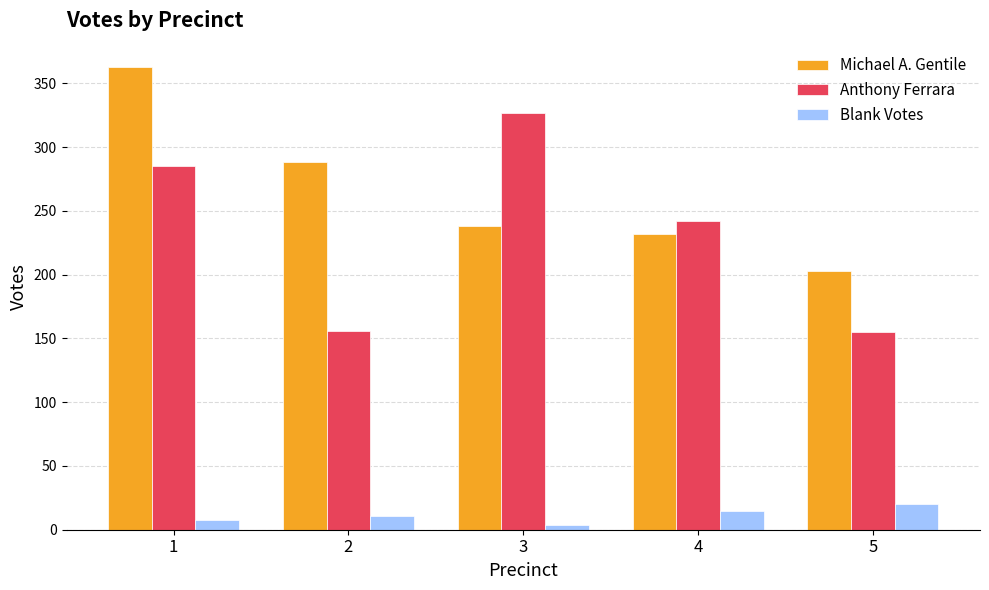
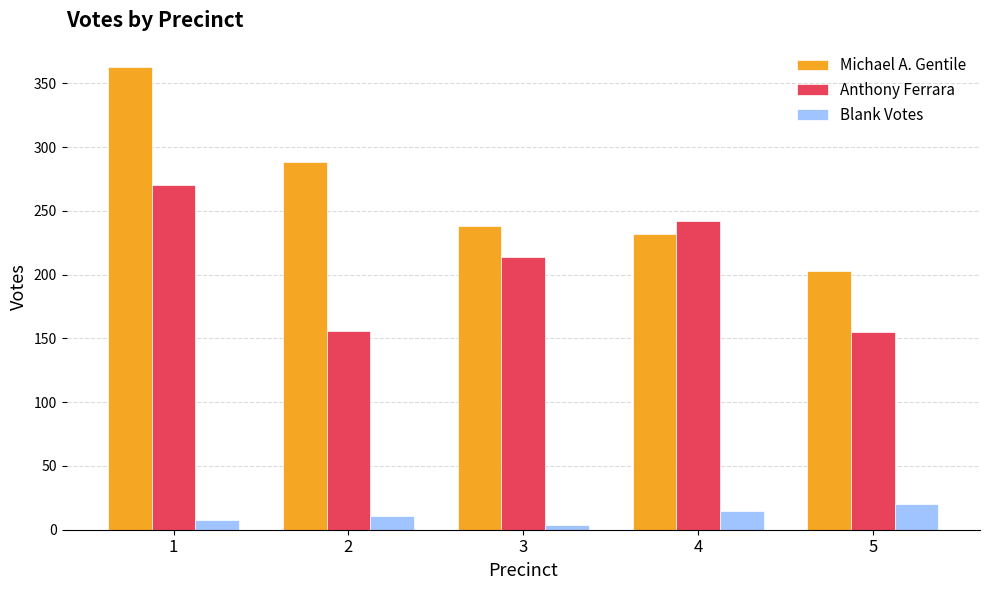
  {
    "Michael A. Gentile": {
      "1": 363,
      "2": 288,
      "3": 238,
      "4": 232,
      "5": 203
    },
    "Anthony Ferrara": {
-     "1": 285,
+     "1": 270,
      "2": 156,
-     "3": 327,
+     "3": 214,
      "4": 242,
      "5": 155
    },
    "Blank Votes": {
      "1": 8,
      "2": 11,
      "3": 4,
      "4": 15,
      "5": 20
    }
  }
